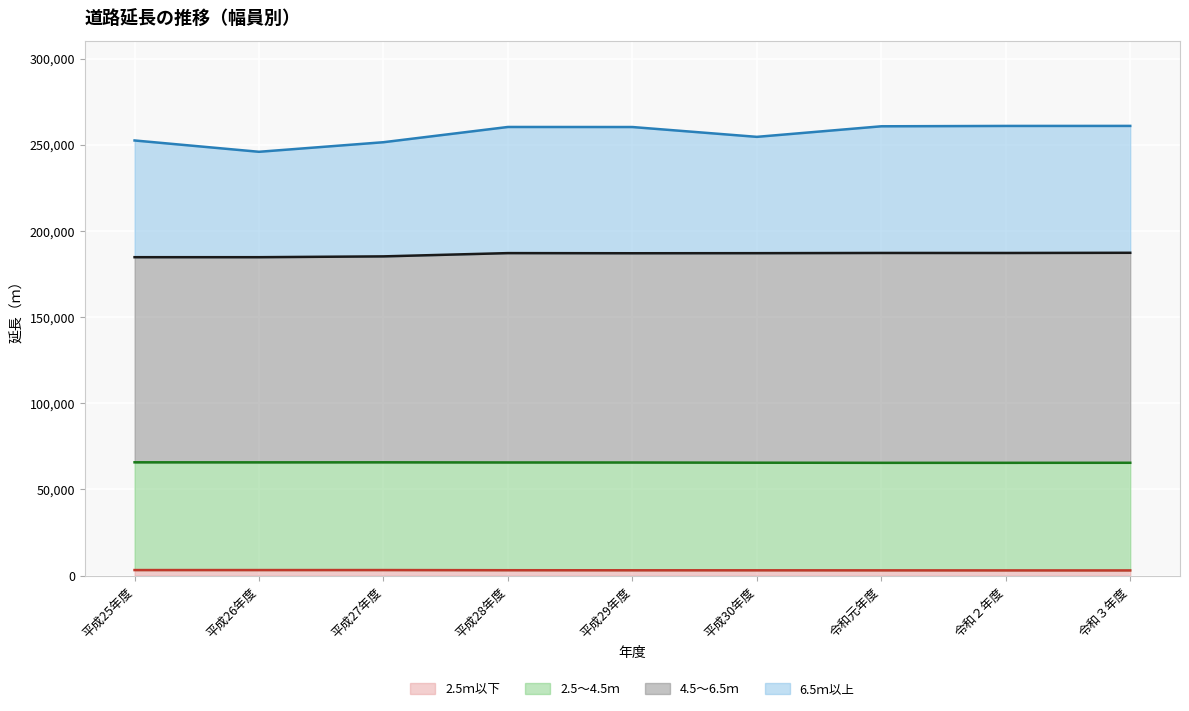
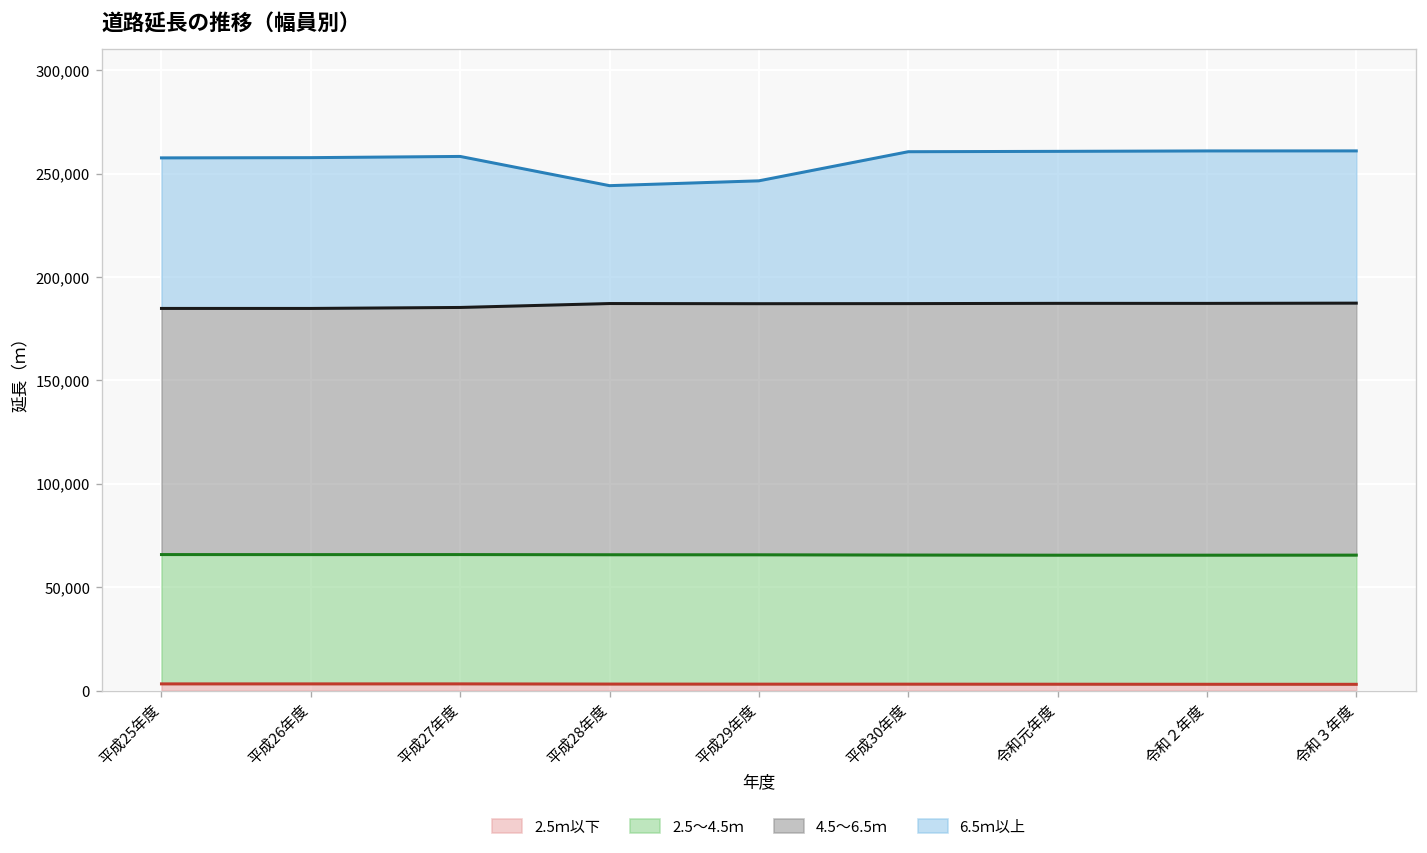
  {
    "2.5ｍ以下": {
      "平成25年度": "3,000",
      "平成26年度": "3,000",
      "平成27年度": "3,000",
      "平成28年度": "3,000",
      "平成29年度": "3,000",
      "平成30年度": "3,000",
      "令和元年度": "3,000",
      "令和２年度": "3,000",
      "令和３年度": "3,000"
    },
    "6.5ｍ以上": {
-     "平成25年度": "68,000",
-     "平成26年度": "61,000",
-     "平成27年度": "66,000",
-     "平成28年度": "73,000",
-     "平成29年度": "73,000",
-     "平成30年度": "67,000",
+     "平成25年度": "73,000",
+     "平成26年度": "73,000",
+     "平成27年度": "73,000",
+     "平成28年度": "57,000",
+     "平成29年度": "59,000",
+     "平成30年度": "73,000",
      "令和元年度": "74,000",
      "令和２年度": "74,000",
      "令和３年度": "74,000"
    }
  }
